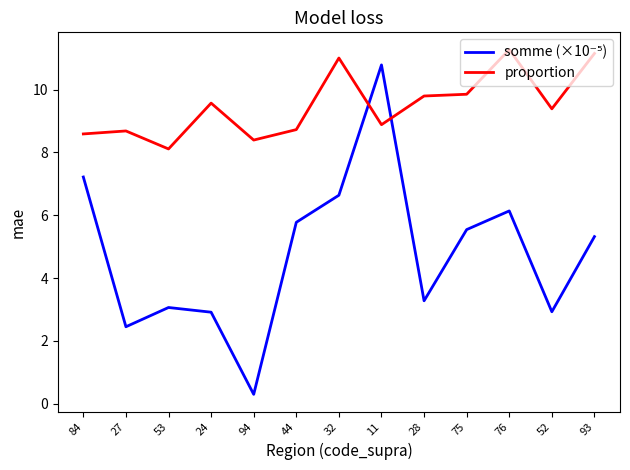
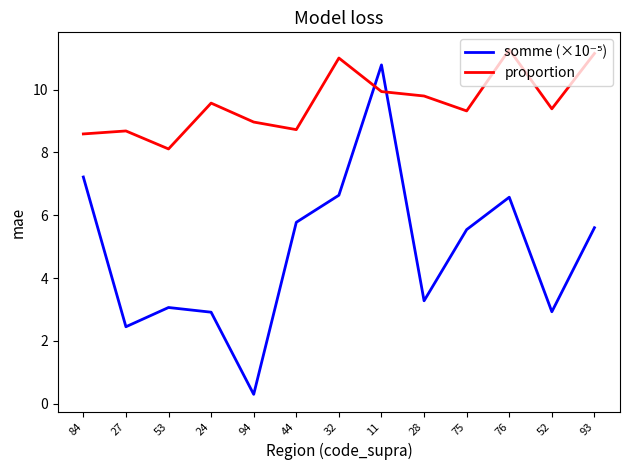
  {
    "somme (×10⁻⁵)": {
      "84": 7.2,
      "27": 2.4,
      "53": 3.1,
      "24": 2.9,
      "94": 0.3,
      "44": 5.8,
      "32": 6.6,
      "11": 10.8,
      "28": 3.3,
      "75": 5.5,
-     "76": 6.1,
+     "76": 6.6,
      "52": 2.9,
-     "93": 5.3
+     "93": 5.6
    },
    "proportion": {
      "84": 8.6,
      "27": 8.7,
      "53": 8.1,
      "24": 9.6,
-     "94": 8.4,
+     "94": 9.0,
      "44": 8.7,
      "32": 11.0,
-     "11": 8.9,
+     "11": 9.9,
      "28": 9.8,
-     "75": 9.9,
+     "75": 9.3,
      "52": 9.4
    }
  }
